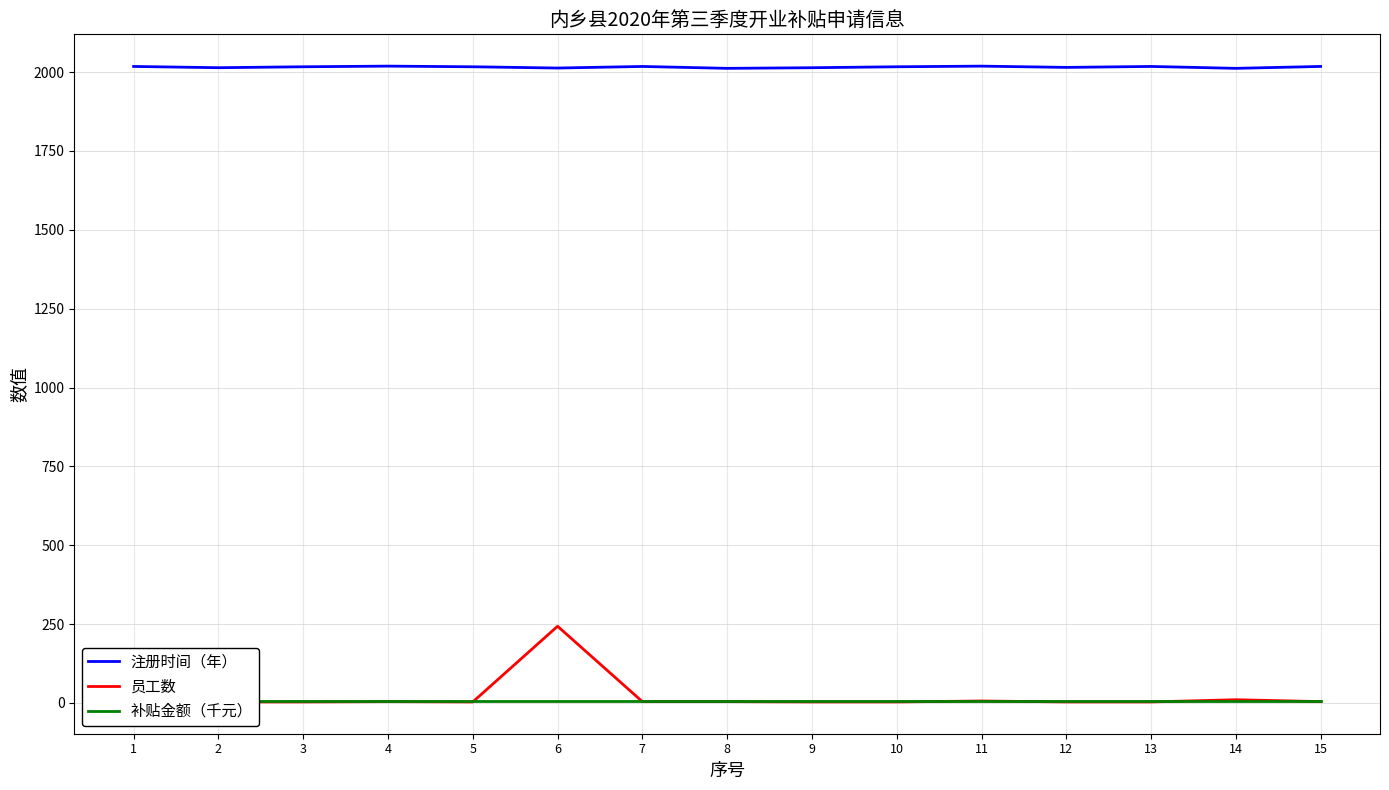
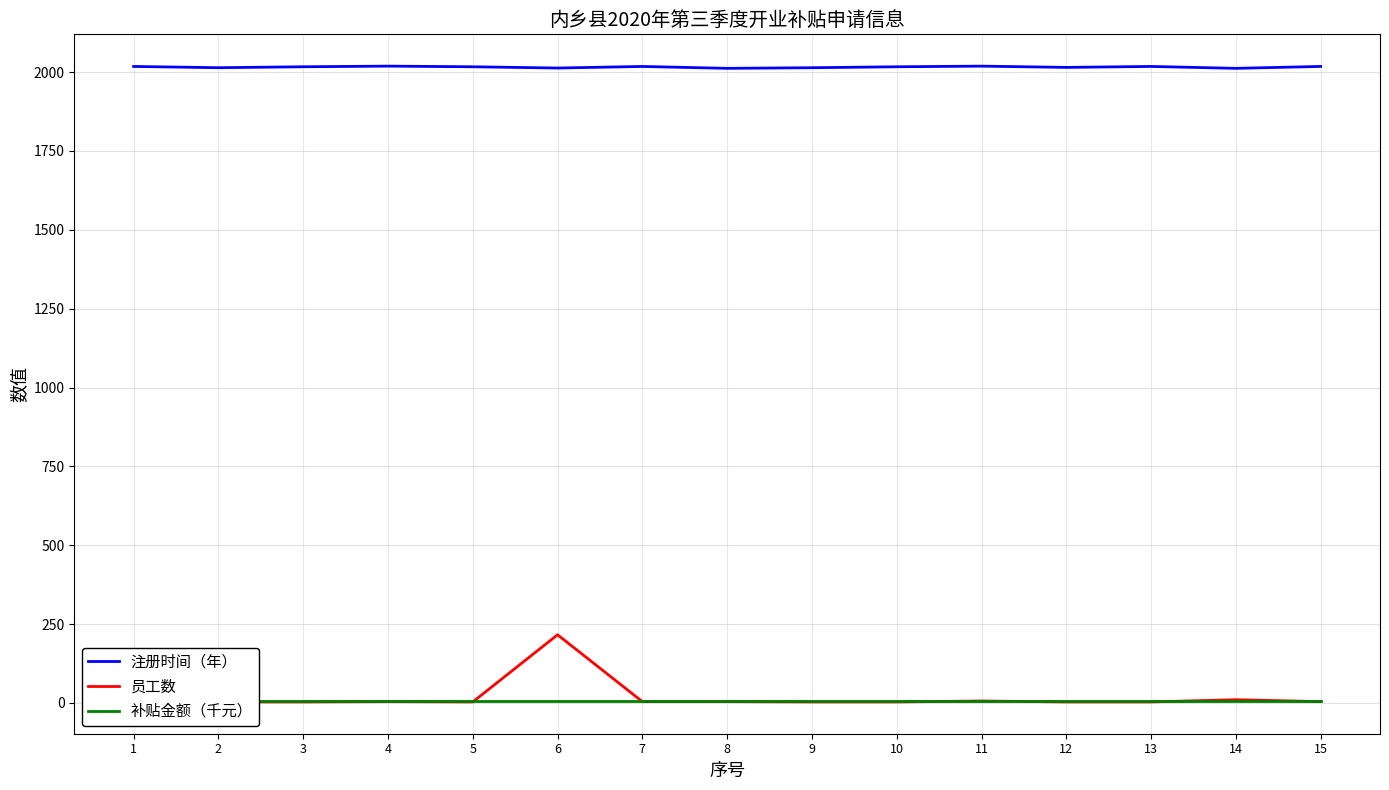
  {
    "注册时间（年）": {
      "1": 2020,
      "2": 2010,
      "3": 2020,
      "4": 2020,
      "5": 2020,
      "6": 2010,
      "7": 2020,
      "8": 2010,
      "9": 2010,
      "10": 2020,
      "11": 2020,
      "12": 2020,
      "13": 2020,
      "14": 2010,
      "15": 2020
    },
    "员工数": {
-     "6": 240
+     "6": 220
    },
    "补贴金额（千元）": {
      "6": 10
    }
  }
